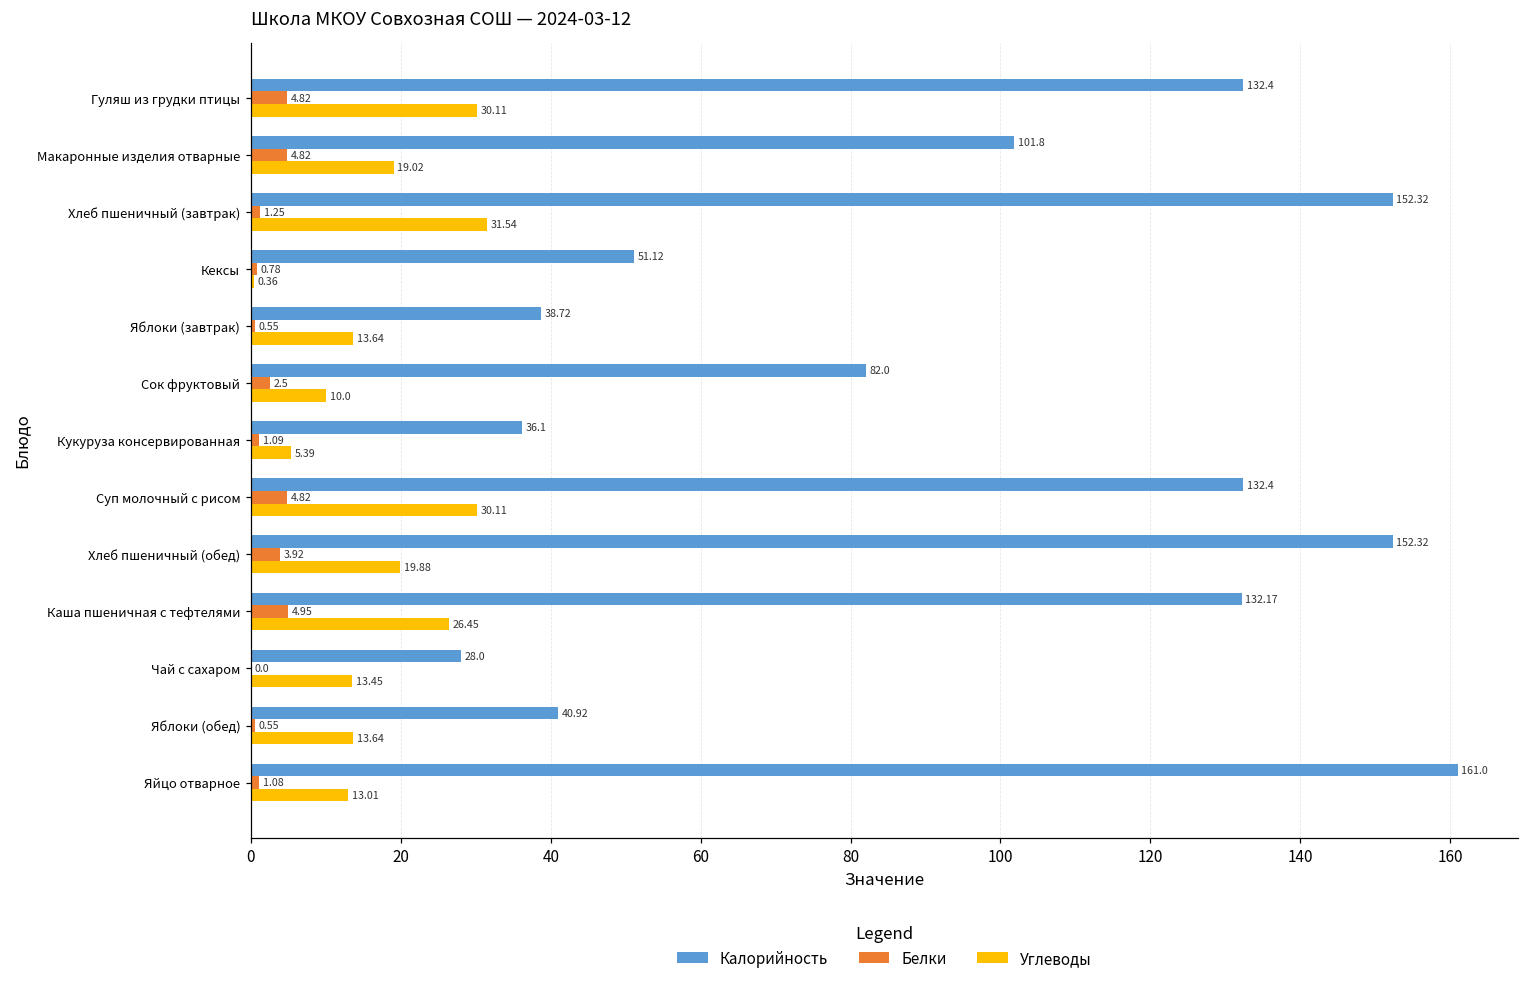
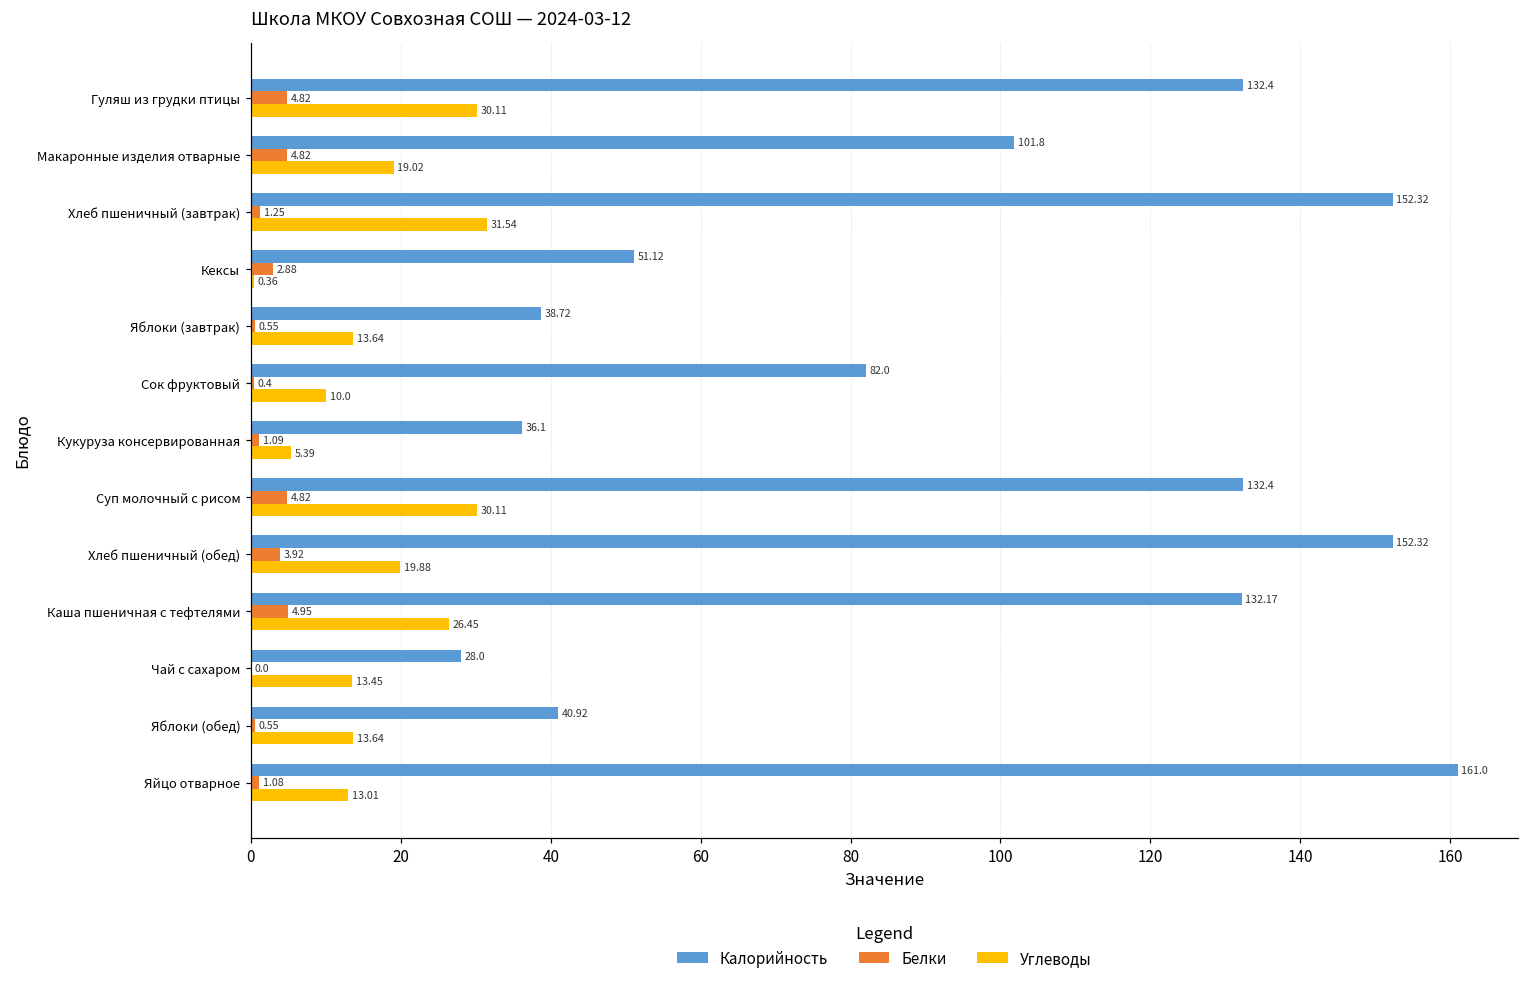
  {
    "Калорийность": {
      "Гуляш из грудки птицы": 132.4,
      "Макаронные изделия отварные": 101.8,
      "Хлеб пшеничный (завтрак)": 152.32,
      "Кексы": 51.12,
      "Яблоки (завтрак)": 38.72,
      "Сок фруктовый": 82.0,
      "Кукуруза консервированная": 36.1,
      "Суп молочный с рисом": 132.4,
      "Хлеб пшеничный (обед)": 152.32,
      "Каша пшеничная с тефтелями": 132.17,
      "Чай с сахаром": 28.0,
      "Яблоки (обед)": 40.92,
      "Яйцо отварное": 161.0
    },
    "Белки": {
      "Гуляш из грудки птицы": 4.82,
      "Макаронные изделия отварные": 4.82,
      "Хлеб пшеничный (завтрак)": 1.25,
-     "Кексы": 0.78,
+     "Кексы": 2.88,
      "Яблоки (завтрак)": 0.55,
-     "Сок фруктовый": 2.5,
+     "Сок фруктовый": 0.4,
      "Кукуруза консервированная": 1.09,
      "Суп молочный с рисом": 4.82,
      "Хлеб пшеничный (обед)": 3.92,
      "Каша пшеничная с тефтелями": 4.95,
      "Чай с сахаром": 0.0,
      "Яблоки (обед)": 0.55,
      "Яйцо отварное": 1.08
    },
    "Углеводы": {
      "Гуляш из грудки птицы": 30.11,
      "Макаронные изделия отварные": 19.02,
      "Хлеб пшеничный (завтрак)": 31.54,
      "Кексы": 0.36,
      "Яблоки (завтрак)": 13.64,
      "Сок фруктовый": 10.0,
      "Кукуруза консервированная": 5.39,
      "Суп молочный с рисом": 30.11,
      "Хлеб пшеничный (обед)": 19.88,
      "Каша пшеничная с тефтелями": 26.45,
      "Чай с сахаром": 13.45,
      "Яблоки (обед)": 13.64,
      "Яйцо отварное": 13.01
    }
  }
